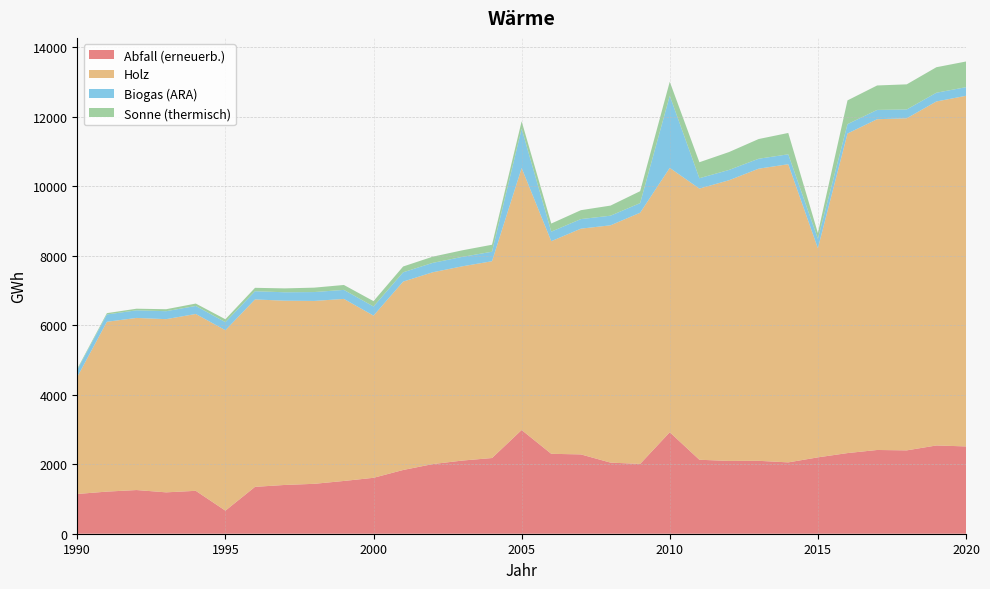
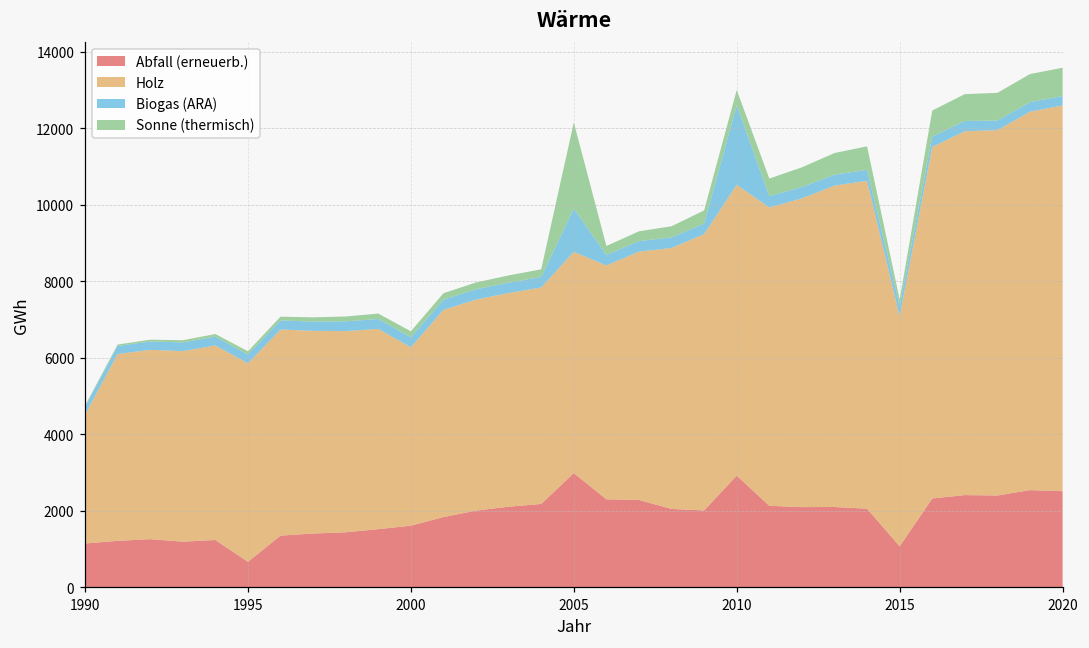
  {
    "Abfall (erneuerb.)": {
      "1990": 1100,
      "1995": 700,
      "2000": 1600,
      "2005": 3000,
      "2010": 2900,
-     "2015": 2200,
+     "2015": 1100,
      "2020": 2500
    },
    "Holz": {
      "1990": 3400,
      "1995": 5200,
      "2000": 4700,
-     "2005": 7500,
+     "2005": 5800,
      "2010": 7600,
      "2015": 6000,
      "2020": 10100
    },
    "Biogas (ARA)": {
      "1995": 200,
      "2000": 300,
      "2005": 1100,
      "2010": 2100,
      "2015": 300,
      "2020": 200
    },
    "Sonne (thermisch)": {
      "1995": 100,
      "2000": 200,
-     "2005": 200,
+     "2005": 2300,
      "2010": 400,
      "2015": 200,
      "2020": 700
    }
  }
